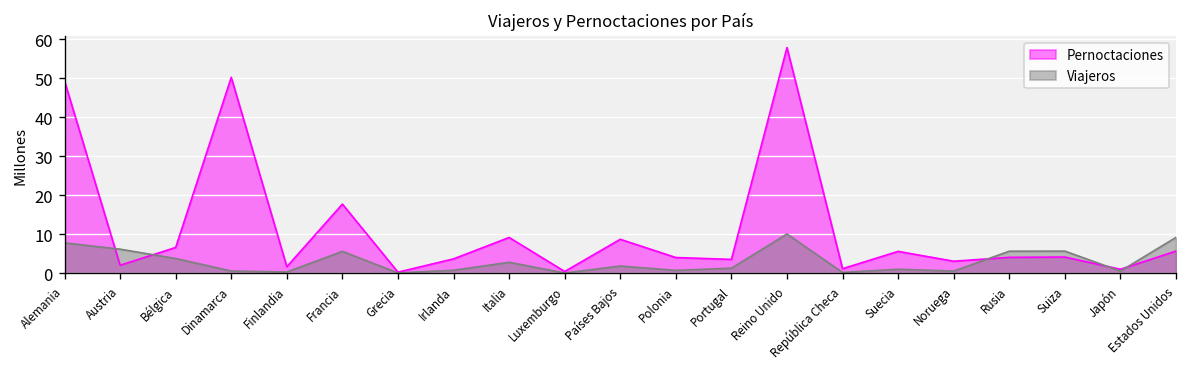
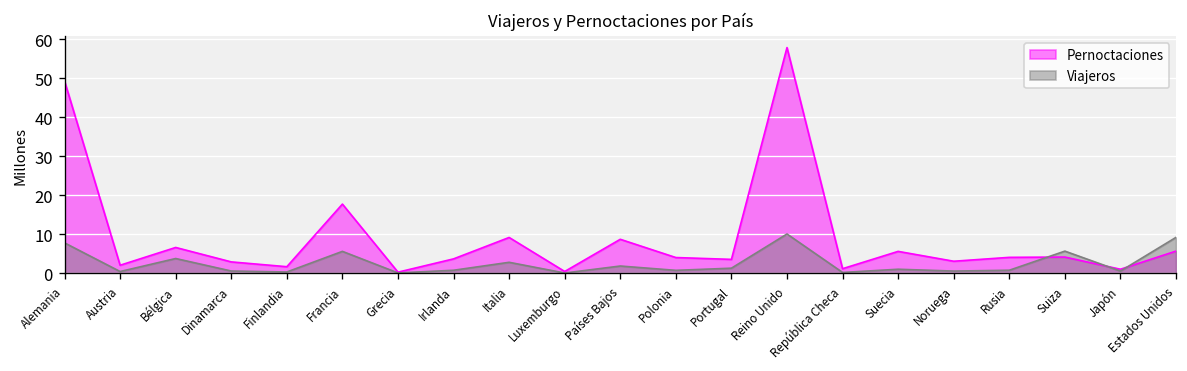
  {
    "Pernoctaciones": {
      "Alemania": 49,
      "Austria": 2,
      "Bélgica": 7,
-     "Dinamarca": 50,
+     "Dinamarca": 3,
      "Finlandia": 2,
      "Francia": 18,
      "Irlanda": 4,
      "Italia": 9,
      "Países Bajos": 9,
      "Polonia": 4,
      "Portugal": 4,
      "Reino Unido": 58,
      "República Checa": 1,
      "Suecia": 6,
      "Noruega": 3,
      "Rusia": 4,
      "Suiza": 4,
      "Estados Unidos": 6
    },
    "Viajeros": {
      "Alemania": 8,
-     "Austria": 6,
+     "Austria": 0,
      "Bélgica": 4,
      "Dinamarca": 1,
      "Finlandia": 0,
      "Francia": 6,
      "Irlanda": 1,
      "Italia": 3,
      "Países Bajos": 2,
      "Polonia": 1,
      "Portugal": 1,
      "Reino Unido": 10,
      "República Checa": 0,
      "Suecia": 1,
      "Noruega": 1,
-     "Rusia": 6,
+     "Rusia": 1,
      "Suiza": 6,
      "Estados Unidos": 9
    }
  }
